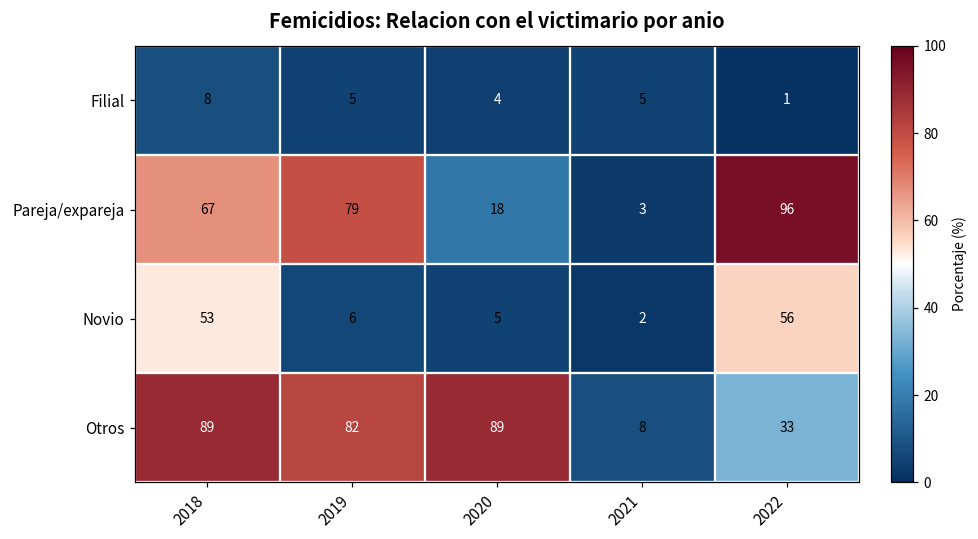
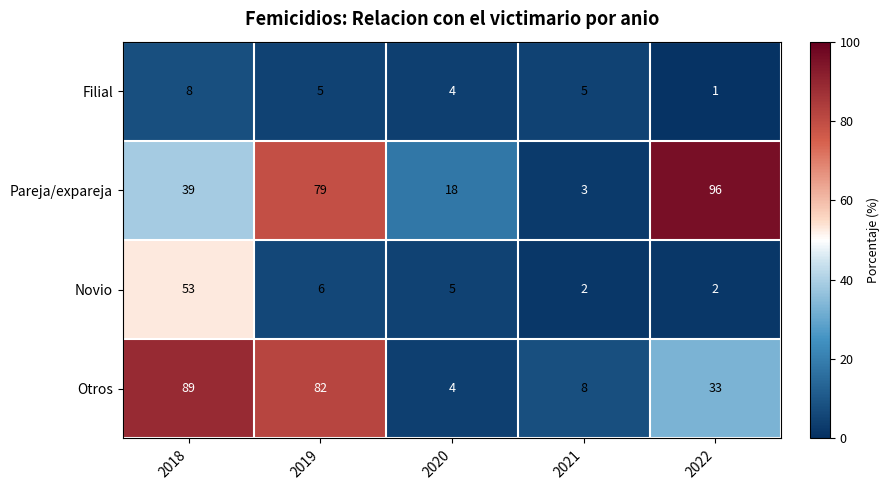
  {
    "Filial": {
      "2018": 8,
      "2019": 5,
      "2020": 4,
      "2021": 5,
      "2022": 1
    },
    "Pareja/expareja": {
-     "2018": 67,
+     "2018": 39,
      "2019": 79,
      "2020": 18,
      "2021": 3,
      "2022": 96
    },
    "Novio": {
      "2018": 53,
      "2019": 6,
      "2020": 5,
      "2021": 2,
-     "2022": 56
+     "2022": 2
    },
    "Otros": {
      "2018": 89,
      "2019": 82,
-     "2020": 89,
+     "2020": 4,
      "2021": 8,
      "2022": 33
    }
  }
